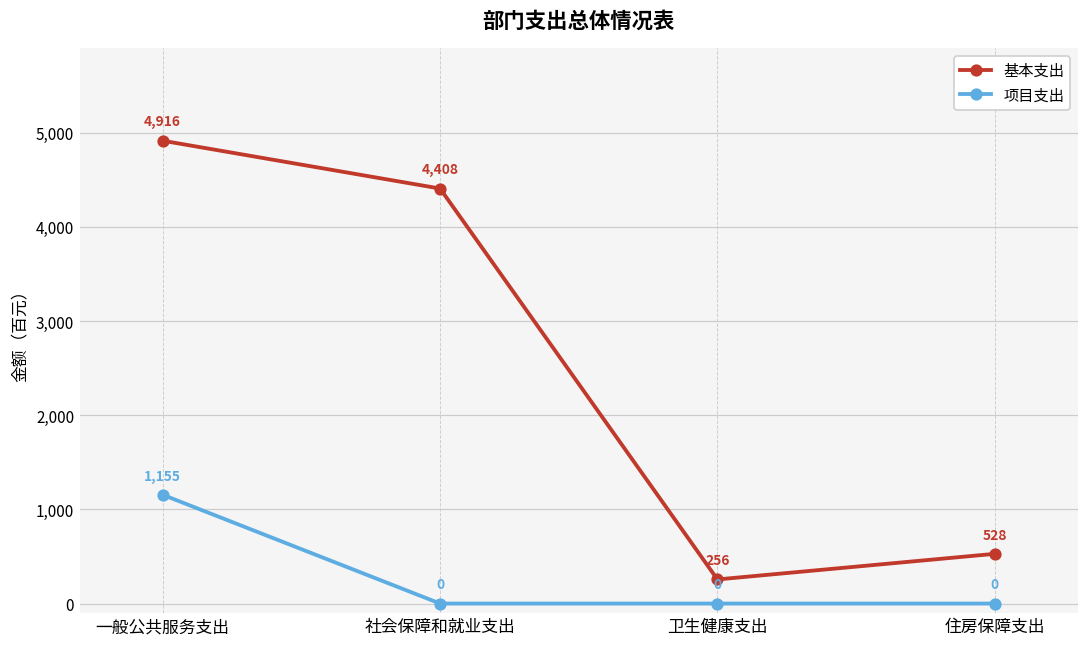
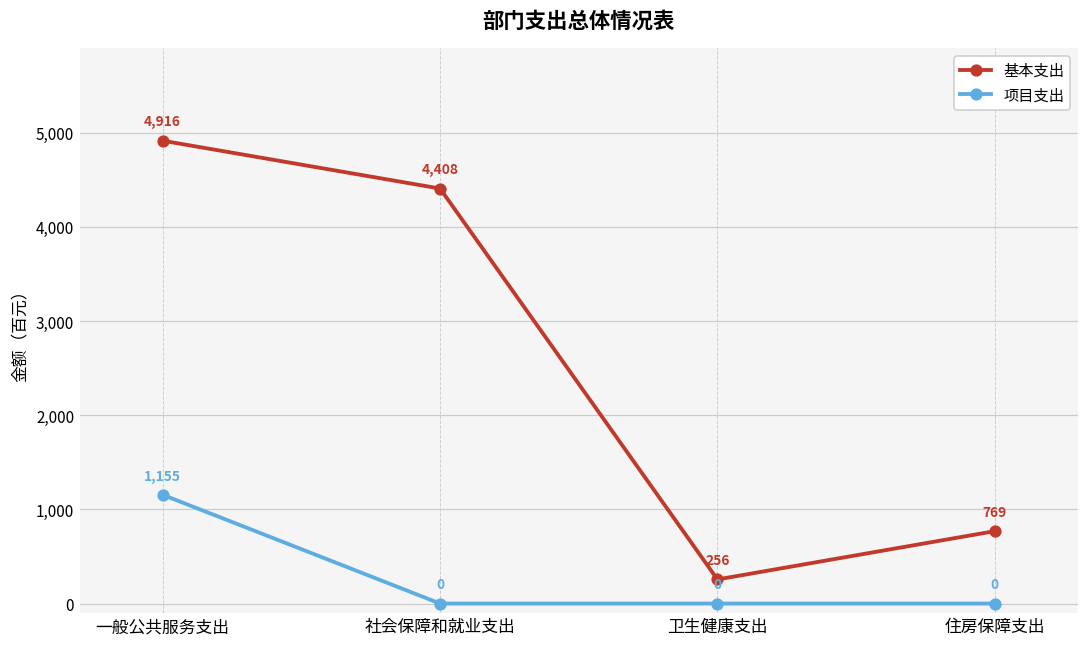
  {
    "基本支出": {
      "一般公共服务支出": "4,916",
      "社会保障和就业支出": "4,408",
      "卫生健康支出": "256",
-     "住房保障支出": "528"
+     "住房保障支出": "769"
    },
    "项目支出": {
      "一般公共服务支出": "1,155",
      "社会保障和就业支出": "0",
      "住房保障支出": "0"
    }
  }
